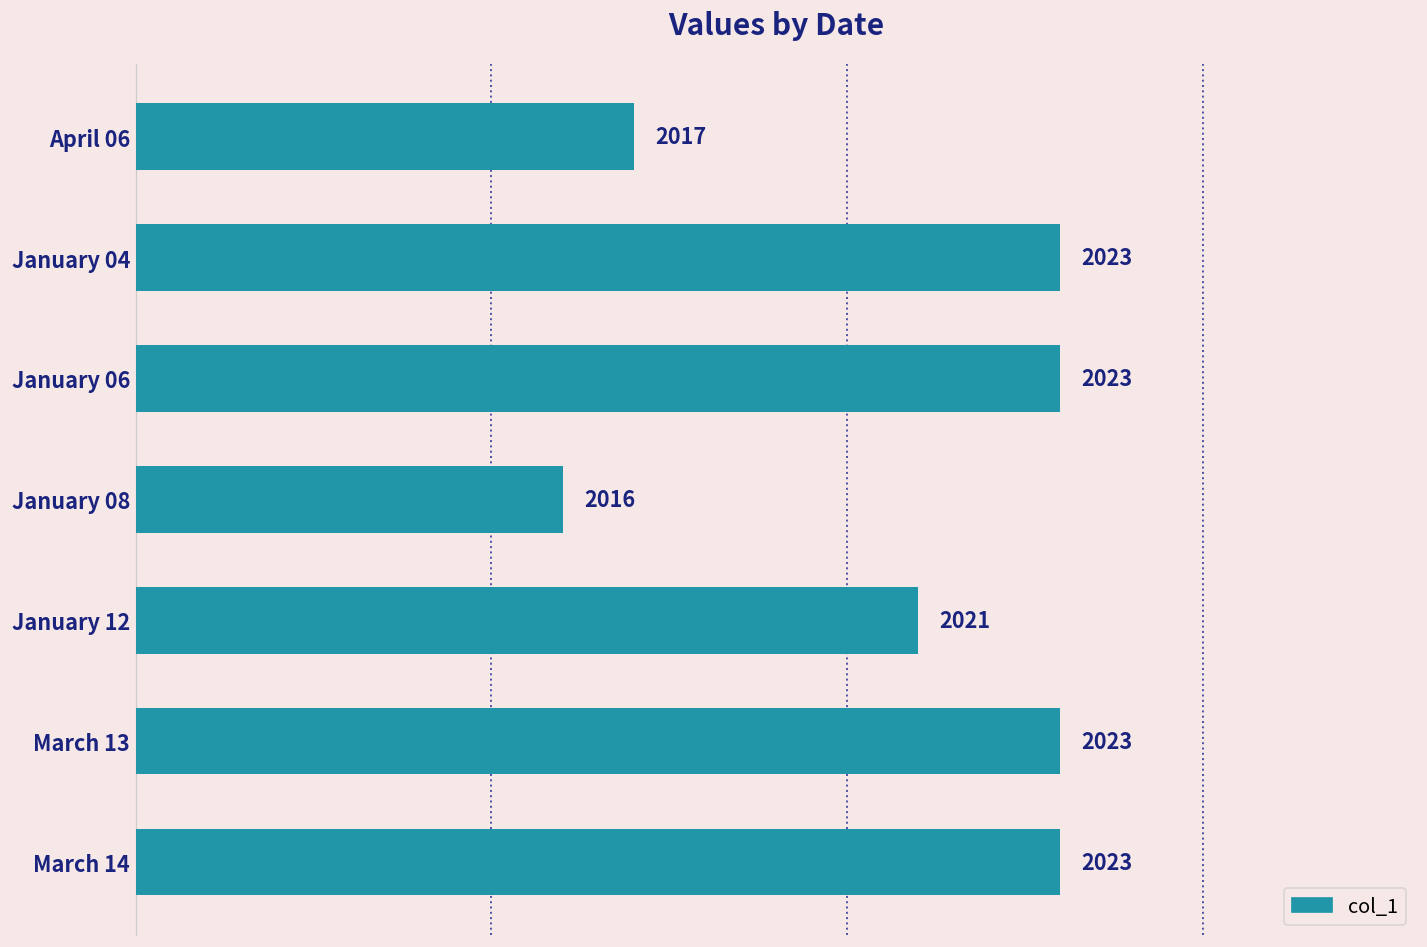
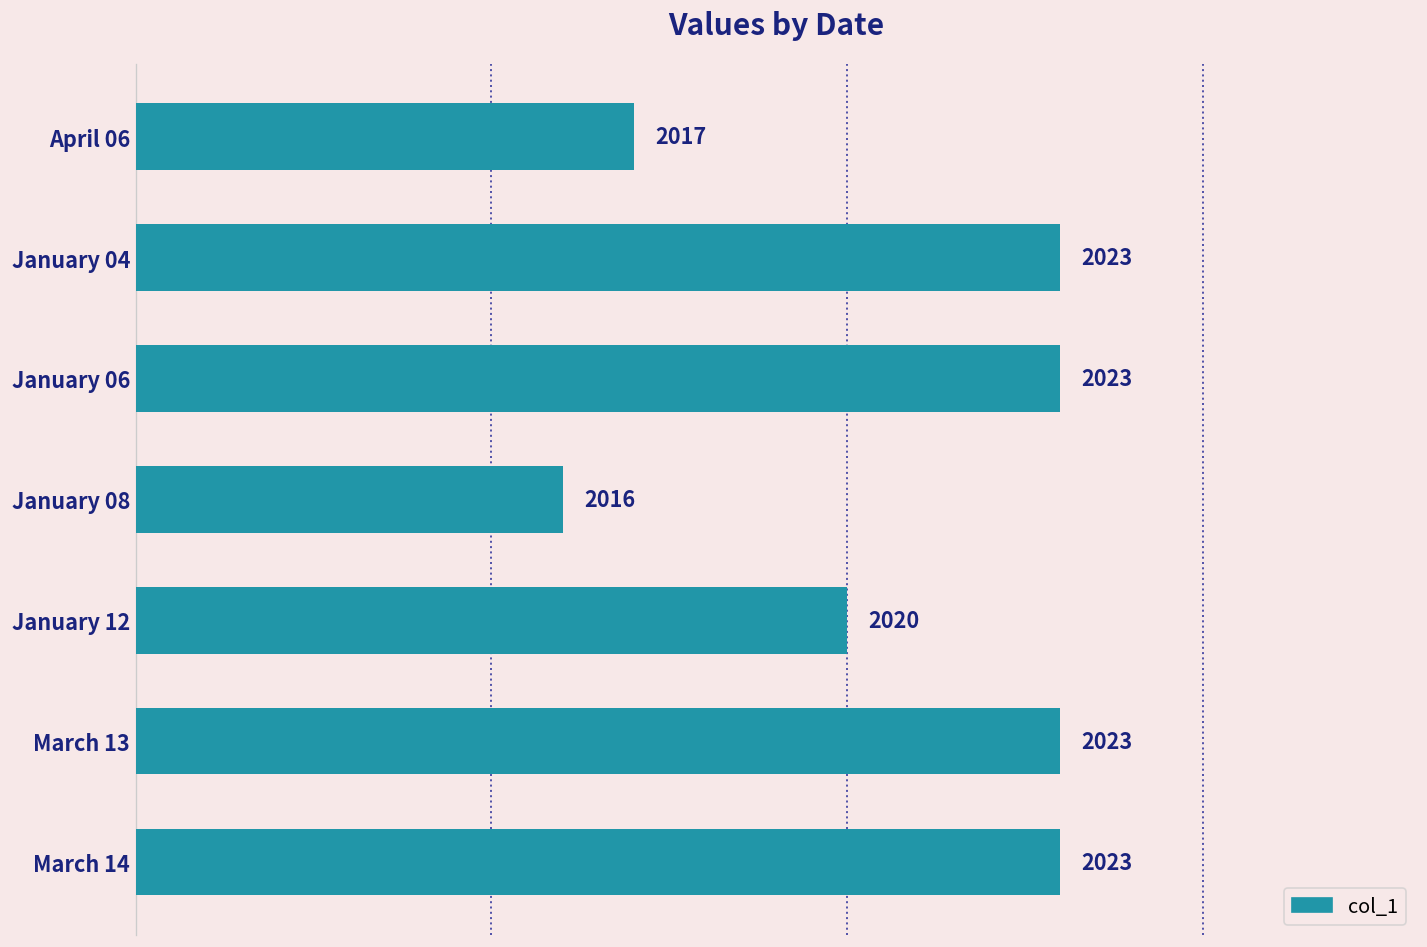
  {
    "April 06": 2017,
    "January 04": 2023,
    "January 06": 2023,
    "January 08": 2016,
-   "January 12": 2021,
+   "January 12": 2020,
    "March 13": 2023,
    "March 14": 2023
  }
